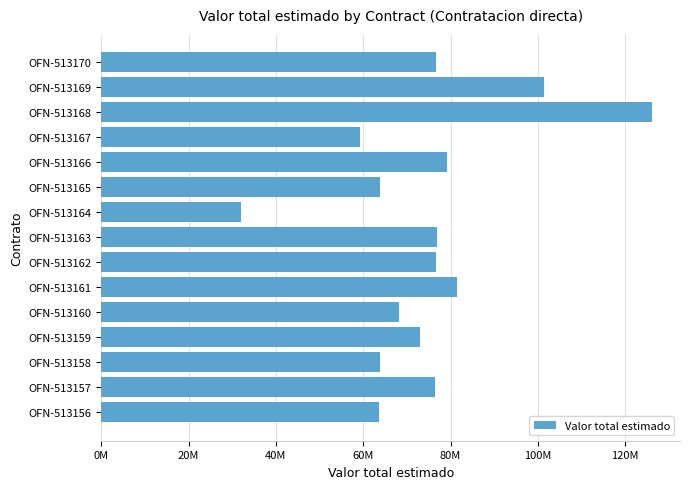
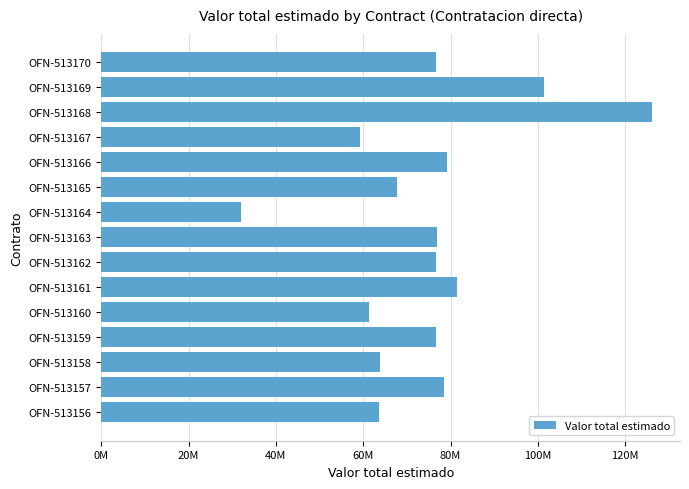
  {
    "OFN-513170": 77000000,
    "OFN-513169": 101000000,
    "OFN-513168": 126000000,
    "OFN-513167": 59000000,
    "OFN-513166": 79000000,
-   "OFN-513165": 64000000,
+   "OFN-513165": 68000000,
    "OFN-513164": 32000000,
    "OFN-513163": 77000000,
    "OFN-513162": 77000000,
    "OFN-513161": 81000000,
-   "OFN-513160": 68000000,
-   "OFN-513159": 73000000,
+   "OFN-513160": 61000000,
+   "OFN-513159": 77000000,
    "OFN-513158": 64000000,
-   "OFN-513157": 76000000,
+   "OFN-513157": 79000000,
    "OFN-513156": 64000000
  }
